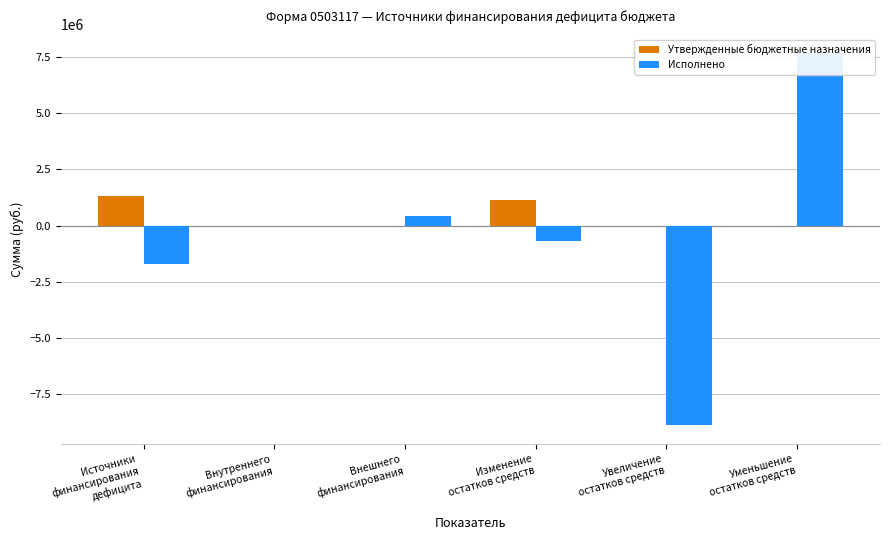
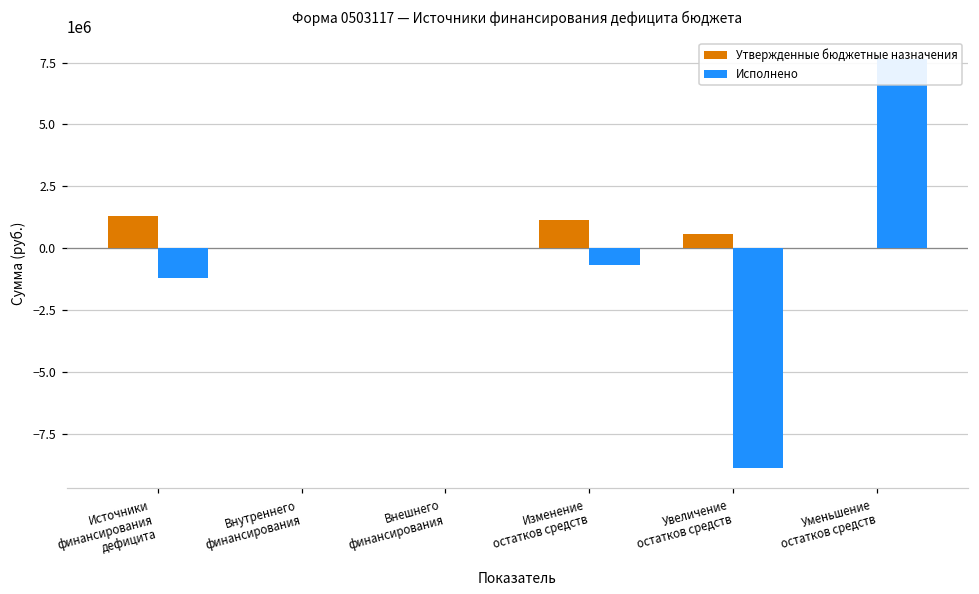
  {
    "Утвержденные бюджетные назначения": {
      "Источники финансирования дефицита": 1300000,
      "Внутреннего финансирования": 0,
      "Внешнего финансирования": 0,
      "Изменение остатков средств": 1200000,
-     "Увеличение остатков средств": 0,
+     "Увеличение остатков средств": 600000,
      "Уменьшение остатков средств": 0
    },
    "Исполнено": {
-     "Источники финансирования дефицита": -1700000,
+     "Источники финансирования дефицита": -1200000,
      "Внутреннего финансирования": 0,
-     "Внешнего финансирования": 400000,
+     "Внешнего финансирования": 0,
      "Изменение остатков средств": -700000,
      "Увеличение остатков средств": -8900000
    }
  }
